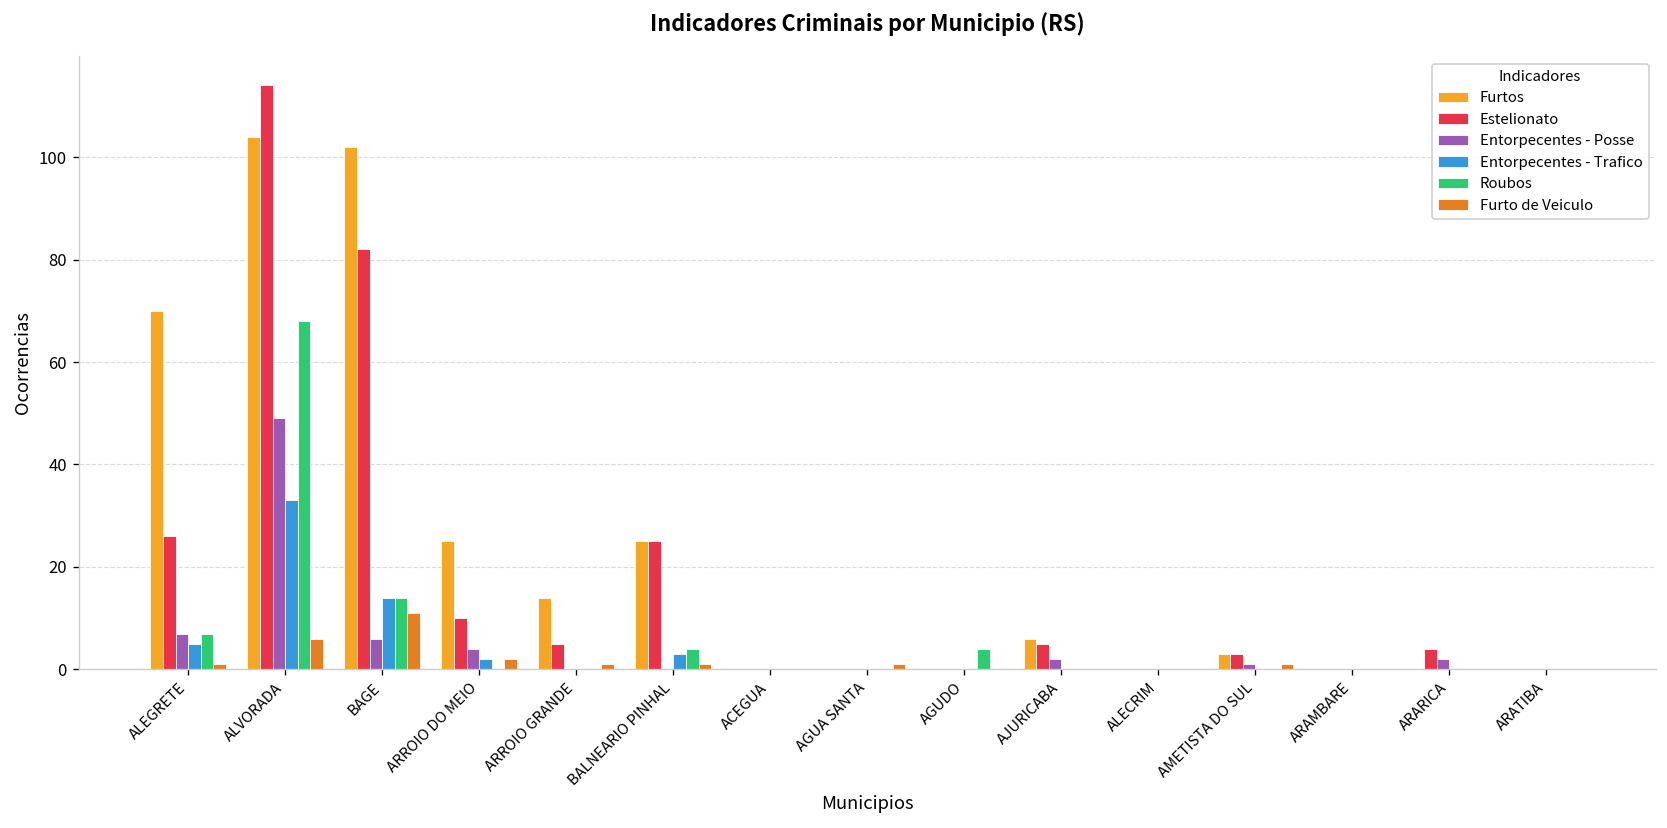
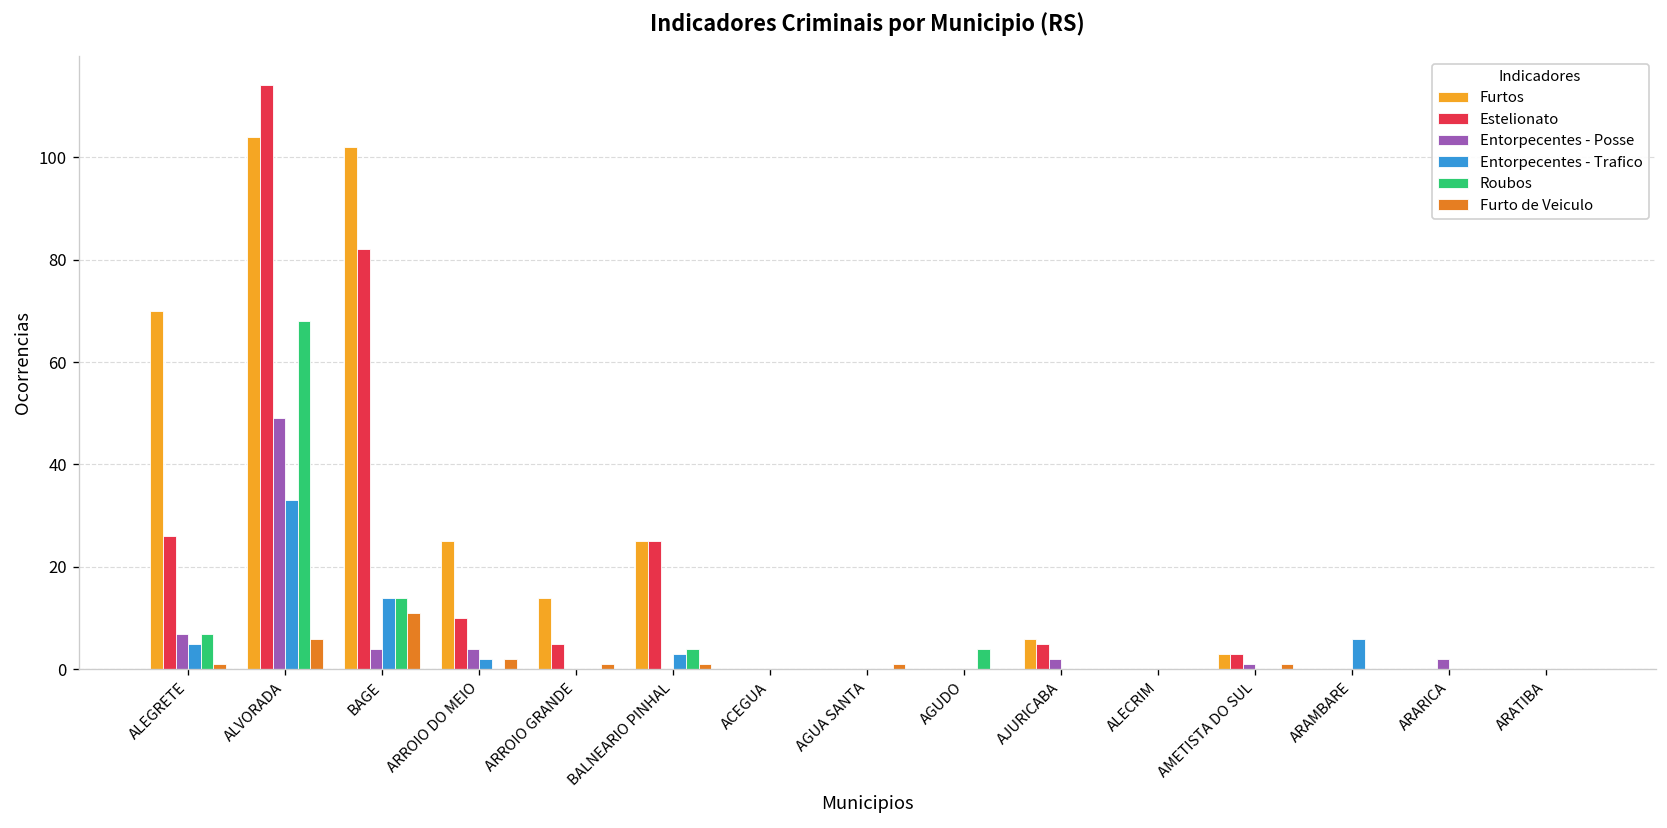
  {
    "Estelionato": {
      "ALEGRETE": 26,
      "ALVORADA": 114,
      "BAGE": 82,
      "ARROIO DO MEIO": 10,
      "ARROIO GRANDE": 5,
      "BALNEARIO PINHAL": 25,
      "ACEGUA": 0,
      "AGUA SANTA": 0,
      "AGUDO": 0,
      "AJURICABA": 5,
      "ALECRIM": 0,
      "AMETISTA DO SUL": 3,
      "ARAMBARE": 0,
-     "ARARICA": 4,
+     "ARARICA": 0,
      "ARATIBA": 0
    },
    "Entorpecentes - Posse": {
      "ALEGRETE": 7,
      "ALVORADA": 49,
-     "BAGE": 6,
+     "BAGE": 4,
      "ARROIO DO MEIO": 4,
      "ARROIO GRANDE": 0,
      "BALNEARIO PINHAL": 0,
      "ACEGUA": 0,
      "AGUA SANTA": 0,
      "AGUDO": 0,
      "AJURICABA": 2,
      "ALECRIM": 0,
      "AMETISTA DO SUL": 1,
      "ARAMBARE": 0,
      "ARARICA": 2,
      "ARATIBA": 0
    },
    "Entorpecentes - Trafico": {
      "ALEGRETE": 5,
      "ALVORADA": 33,
      "BAGE": 14,
      "ARROIO DO MEIO": 2,
      "ARROIO GRANDE": 0,
      "BALNEARIO PINHAL": 3,
      "ACEGUA": 0,
      "AGUA SANTA": 0,
      "AGUDO": 0,
      "AJURICABA": 0,
      "ALECRIM": 0,
      "AMETISTA DO SUL": 0,
-     "ARAMBARE": 0,
+     "ARAMBARE": 6,
      "ARARICA": 0,
      "ARATIBA": 0
    },
    "Roubos": {
      "ALEGRETE": 7,
      "ALVORADA": 68,
      "BAGE": 14,
      "ARROIO DO MEIO": 0,
      "ARROIO GRANDE": 0,
      "BALNEARIO PINHAL": 4,
      "ACEGUA": 0,
      "AGUA SANTA": 0,
      "AGUDO": 4,
      "AJURICABA": 0,
      "ALECRIM": 0,
      "AMETISTA DO SUL": 0,
      "ARAMBARE": 0,
      "ARARICA": 0,
      "ARATIBA": 0
    }
  }
